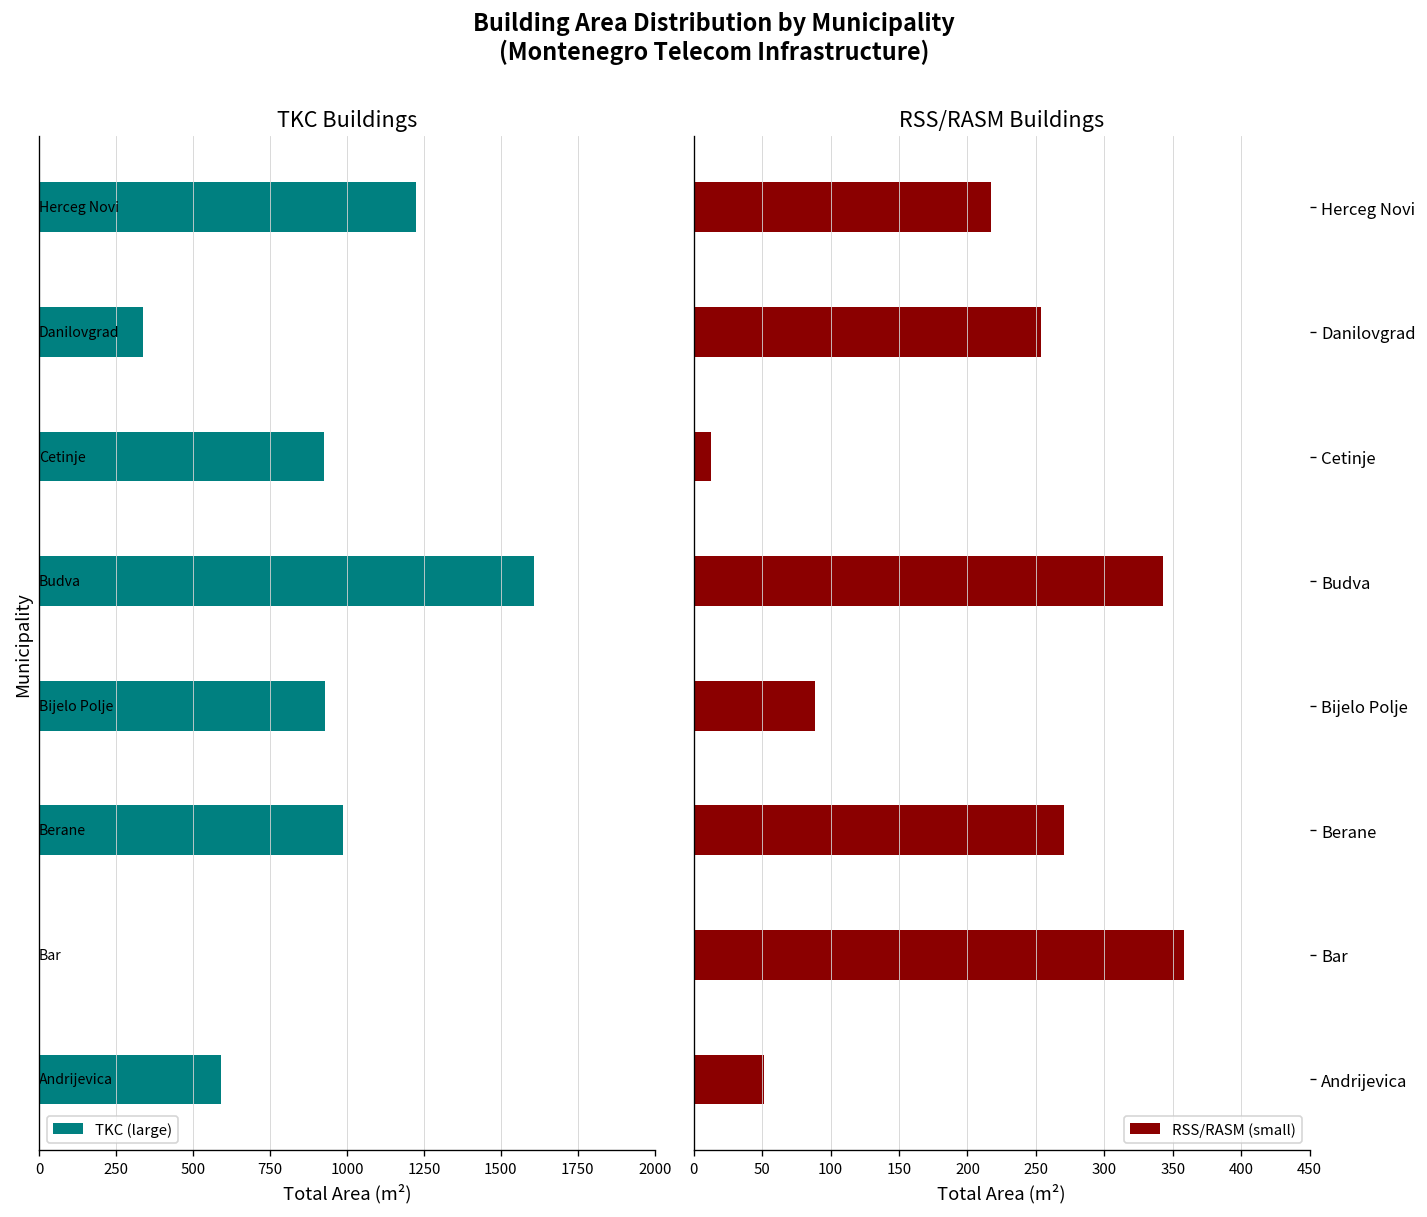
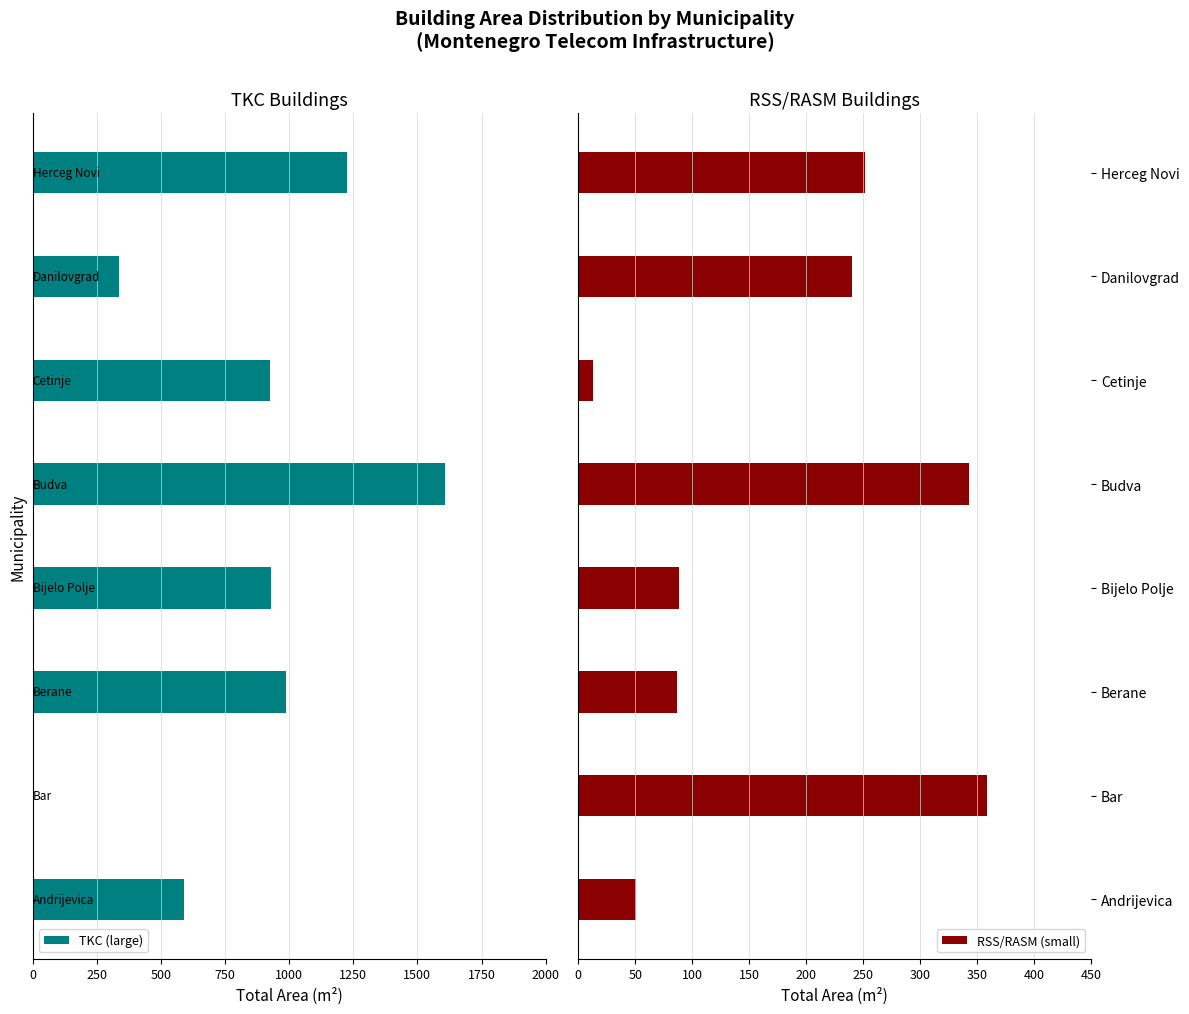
  {
    "RSS/RASM Buildings": {
-     "Herceg Novi": 217,
-     "Danilovgrad": 254,
+     "Herceg Novi": 252,
+     "Danilovgrad": 240,
      "Cetinje": 13,
      "Budva": 343,
      "Bijelo Polje": 89,
-     "Berane": 271,
+     "Berane": 87,
      "Bar": 358,
      "Andrijevica": 51
    }
  }
